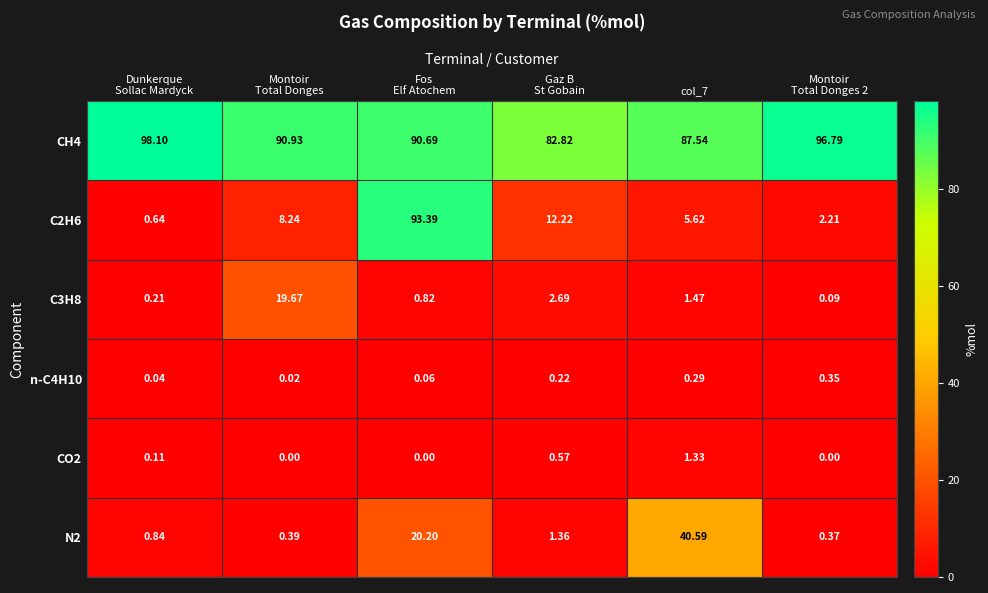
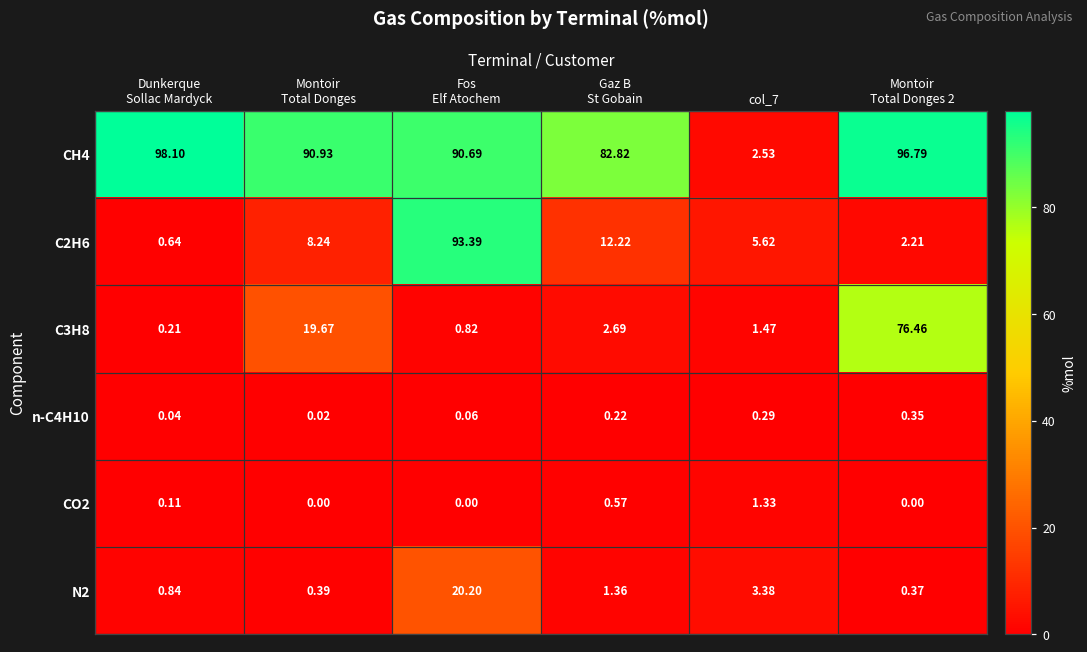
  {
    "CH4": {
      "Dunkerque Sollac Mardyck": 98.10,
      "Montoir Total Donges": 90.93,
      "Fos Elf Atochem": 90.69,
      "Gaz B St Gobain": 82.82,
-     "col_7": 87.54,
+     "col_7": 2.53,
      "Montoir Total Donges 2": 96.79
    },
    "C2H6": {
      "Dunkerque Sollac Mardyck": 0.64,
      "Montoir Total Donges": 8.24,
      "Fos Elf Atochem": 93.39,
      "Gaz B St Gobain": 12.22,
      "col_7": 5.62,
      "Montoir Total Donges 2": 2.21
    },
    "C3H8": {
      "Dunkerque Sollac Mardyck": 0.21,
      "Montoir Total Donges": 19.67,
      "Fos Elf Atochem": 0.82,
      "Gaz B St Gobain": 2.69,
      "col_7": 1.47,
-     "Montoir Total Donges 2": 0.09
+     "Montoir Total Donges 2": 76.46
    },
    "n-C4H10": {
      "Dunkerque Sollac Mardyck": 0.04,
      "Montoir Total Donges": 0.02,
      "Fos Elf Atochem": 0.06,
      "Gaz B St Gobain": 0.22,
      "col_7": 0.29,
      "Montoir Total Donges 2": 0.35
    },
    "CO2": {
      "Dunkerque Sollac Mardyck": 0.11,
      "Montoir Total Donges": 0.00,
      "Fos Elf Atochem": 0.00,
      "Gaz B St Gobain": 0.57,
      "col_7": 1.33,
      "Montoir Total Donges 2": 0.00
    },
    "N2": {
      "Dunkerque Sollac Mardyck": 0.84,
      "Montoir Total Donges": 0.39,
      "Fos Elf Atochem": 20.20,
      "Gaz B St Gobain": 1.36,
-     "col_7": 40.59,
+     "col_7": 3.38,
      "Montoir Total Donges 2": 0.37
    }
  }
